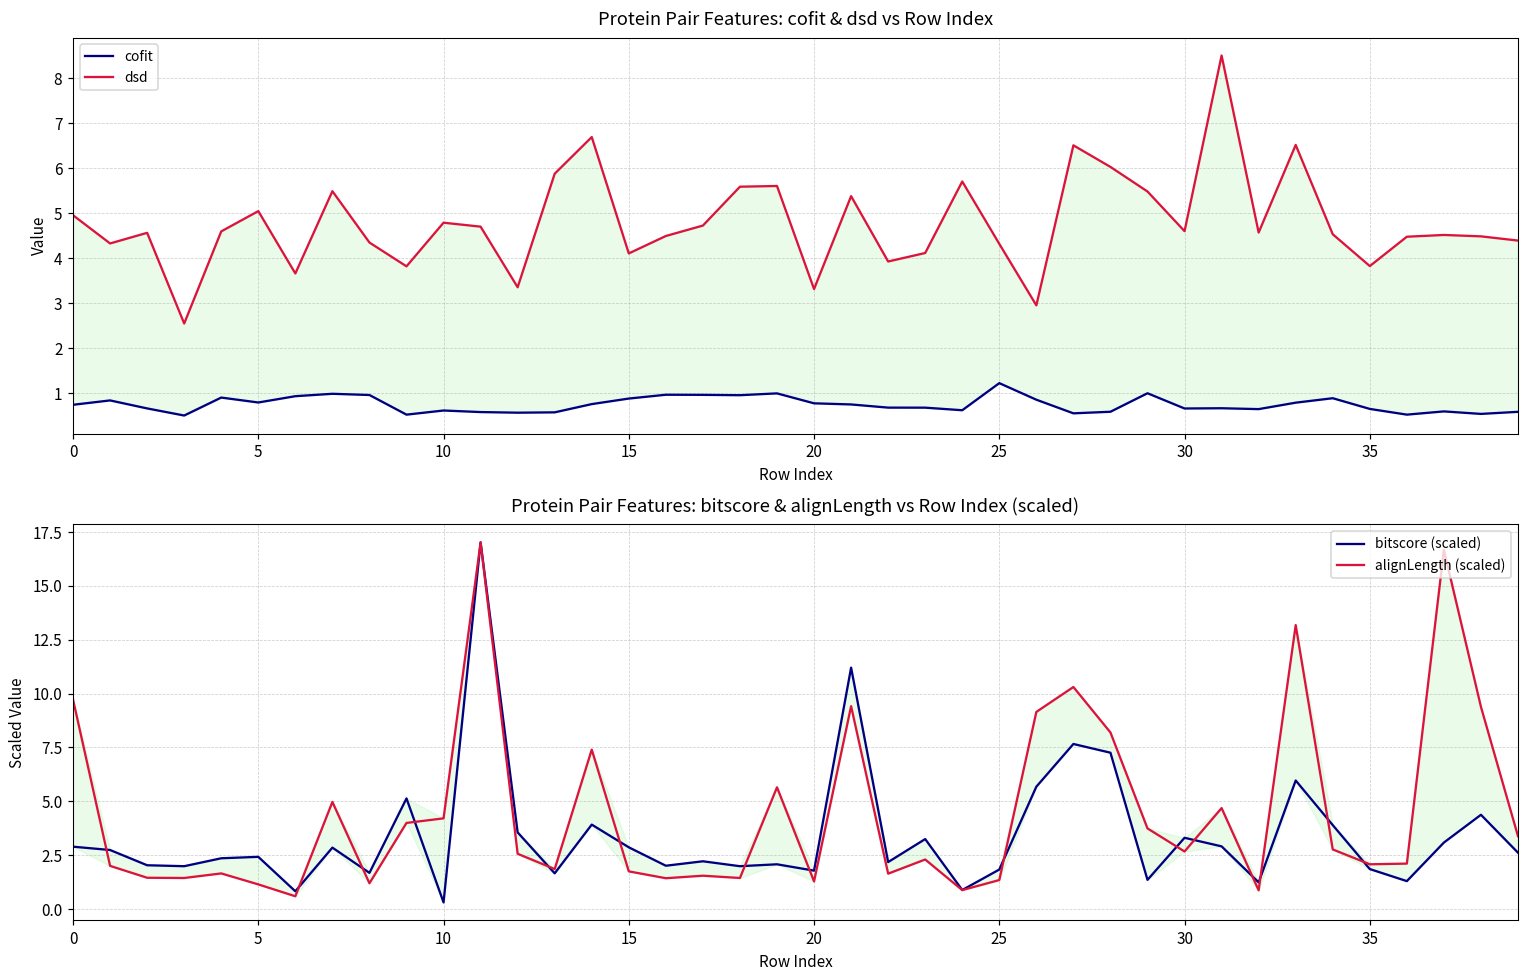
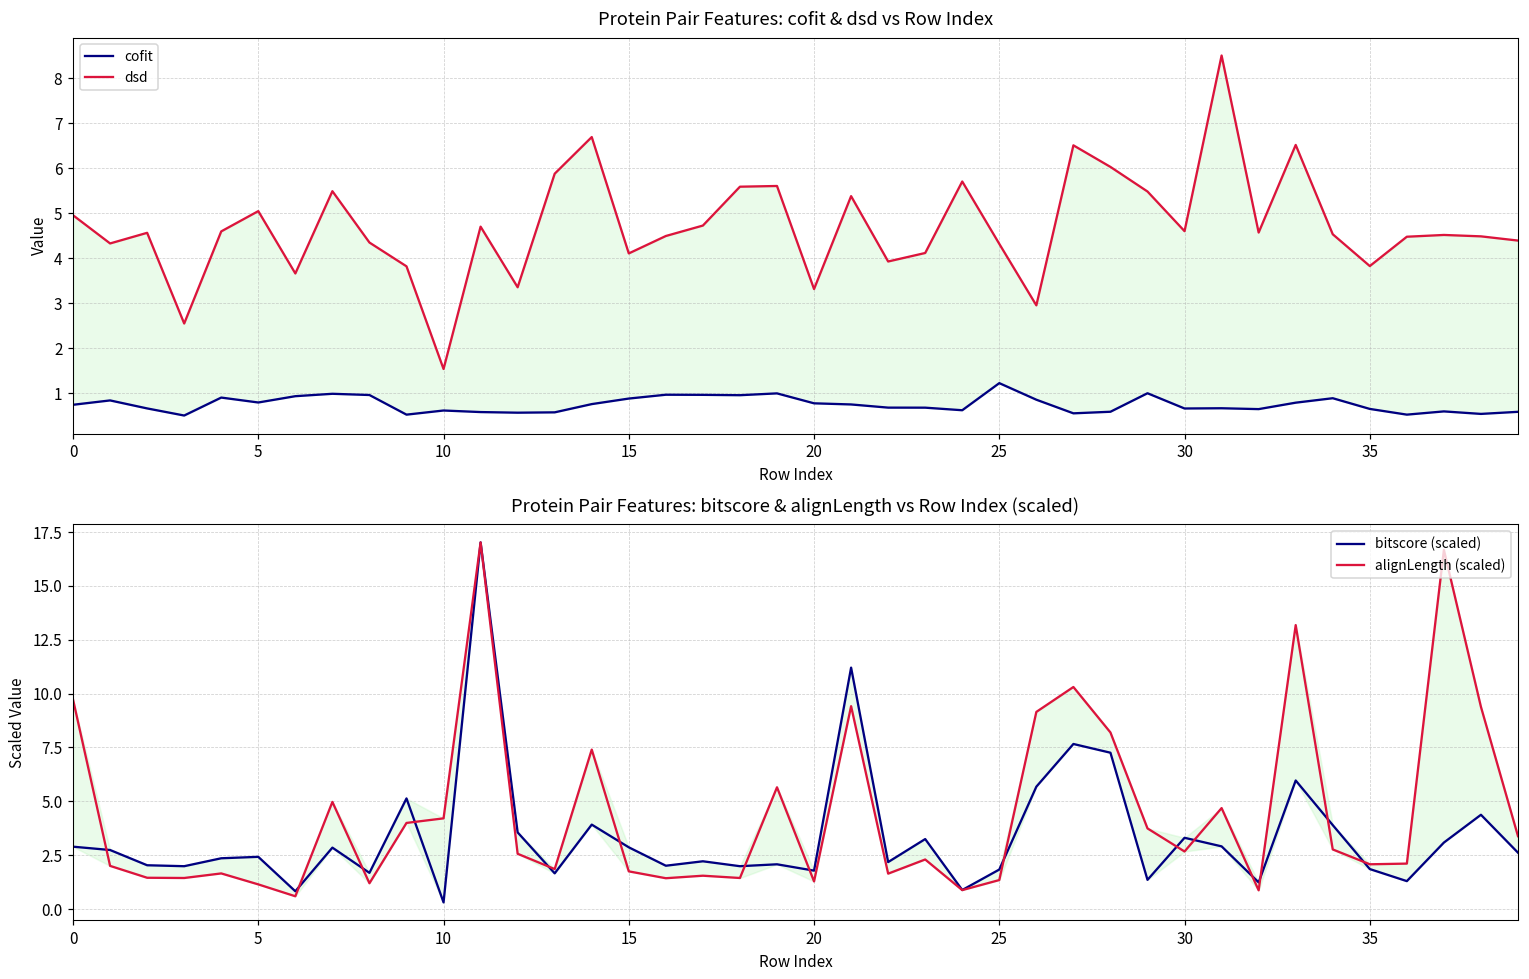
  {
    "Protein Pair Features: cofit & dsd vs Row Index": {
      "cofit": {
        "0": 0.7,
        "5": 0.8,
        "10": 0.6,
        "15": 0.9,
        "20": 0.8,
        "25": 1.2,
        "30": 0.7,
        "35": 0.6
      },
      "dsd": {
        "0": 5.0,
        "5": 5.0,
-       "10": 4.8,
+       "10": 1.5,
        "15": 4.1,
        "20": 3.3,
        "25": 4.3,
        "30": 4.6,
        "35": 3.8
      }
    },
    "Protein Pair Features: bitscore & alignLength vs Row Index (scaled)": {
      "bitscore (scaled)": {
        "0": 2.9,
        "10": 0.3,
        "35": 1.9
      },
      "alignLength (scaled)": {
        "5": 1.1,
        "15": 1.7,
        "20": 1.3,
        "25": 1.3,
        "30": 2.7
      }
    }
  }
